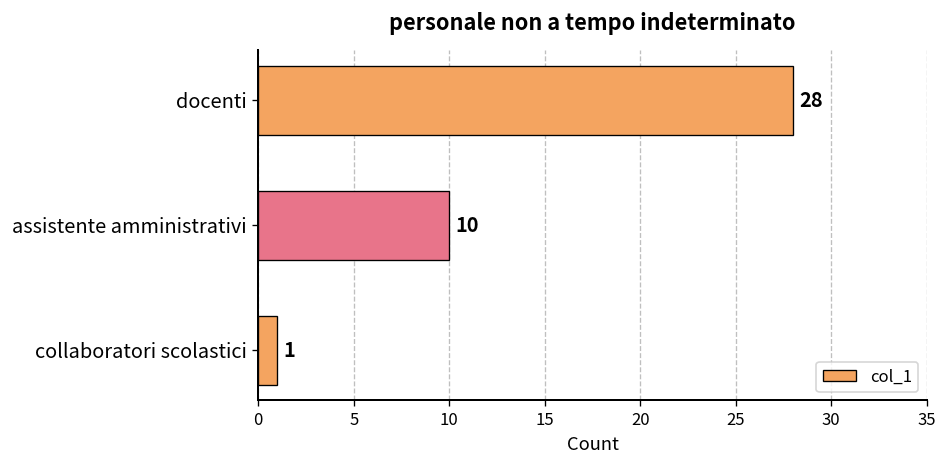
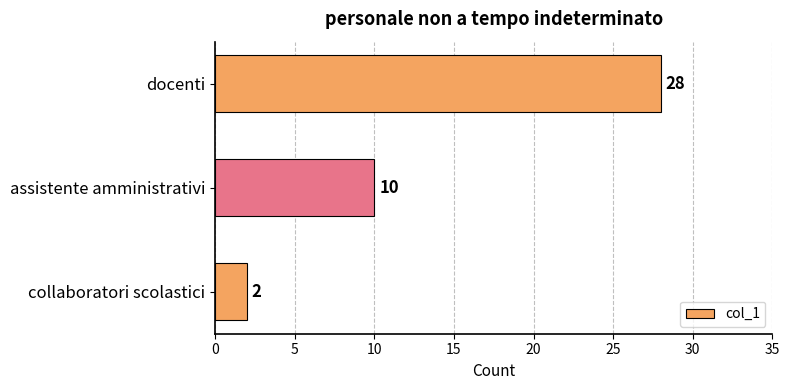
  {
    "docenti": 28,
    "assistente amministrativi": 10,
-   "collaboratori scolastici": 1
+   "collaboratori scolastici": 2
  }
